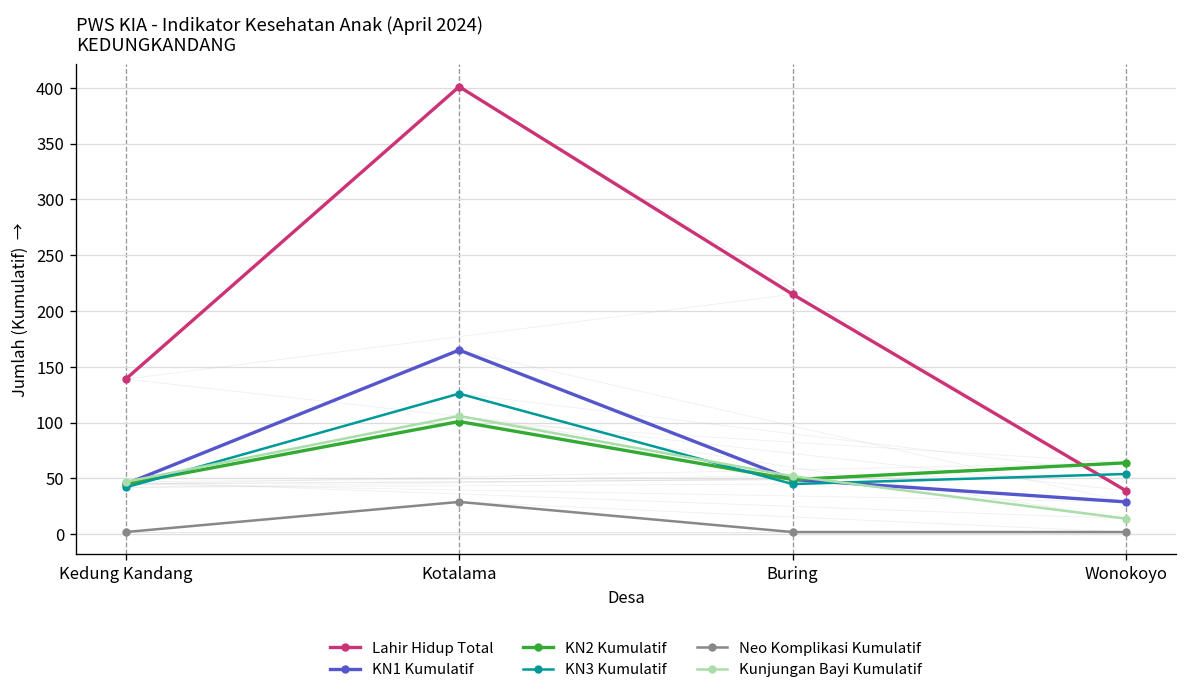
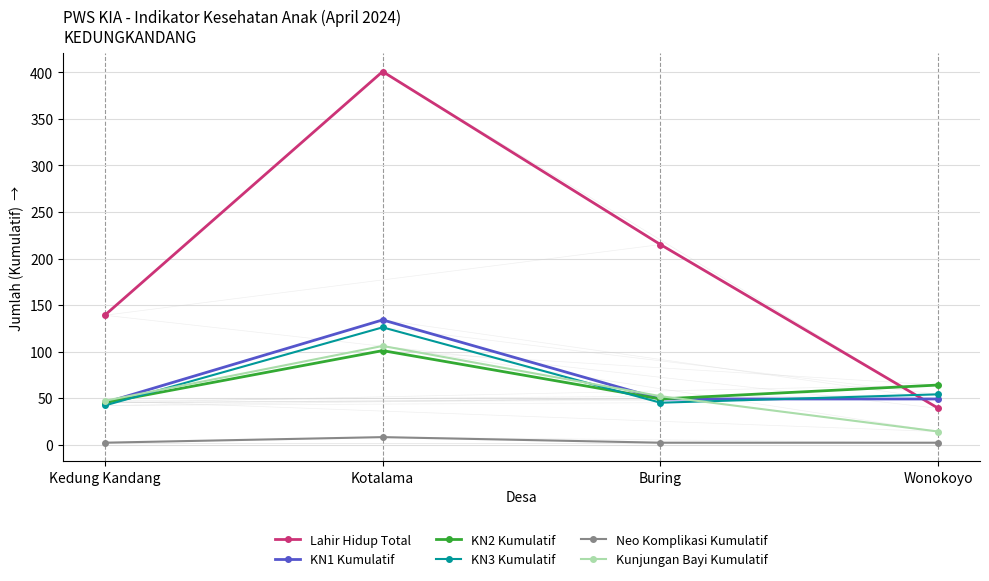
  {
    "KN1 Kumulatif": {
-     "Kotalama": 170,
-     "Wonokoyo": 30
+     "Kotalama": 130,
+     "Wonokoyo": 50
    },
    "Neo Komplikasi Kumulatif": {
-     "Kotalama": 30
+     "Kotalama": 10
    }
  }
